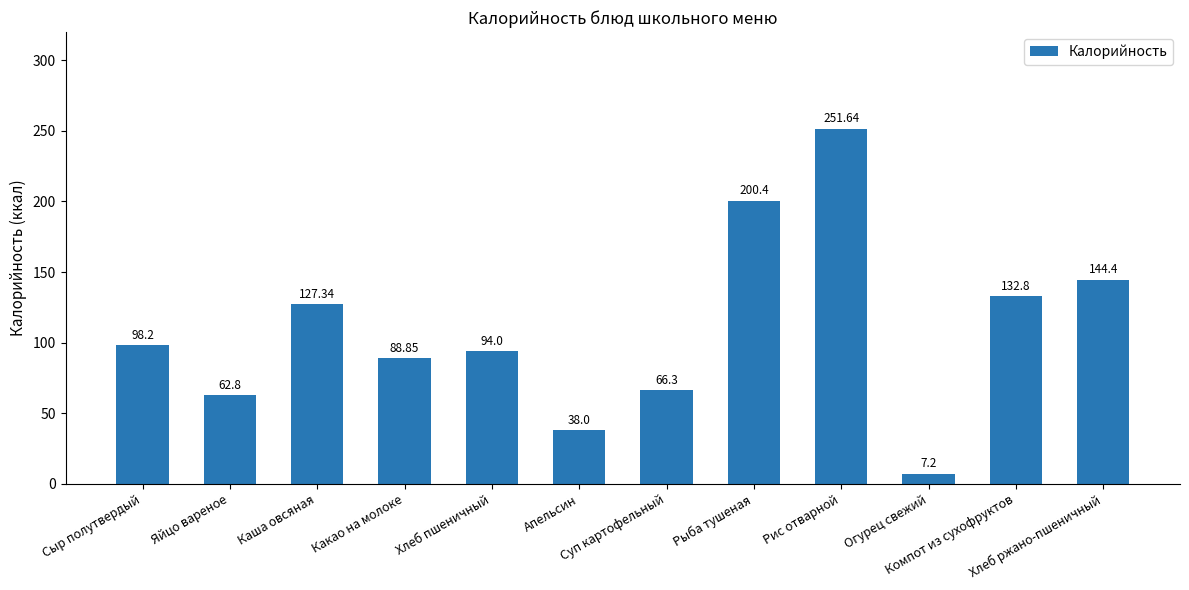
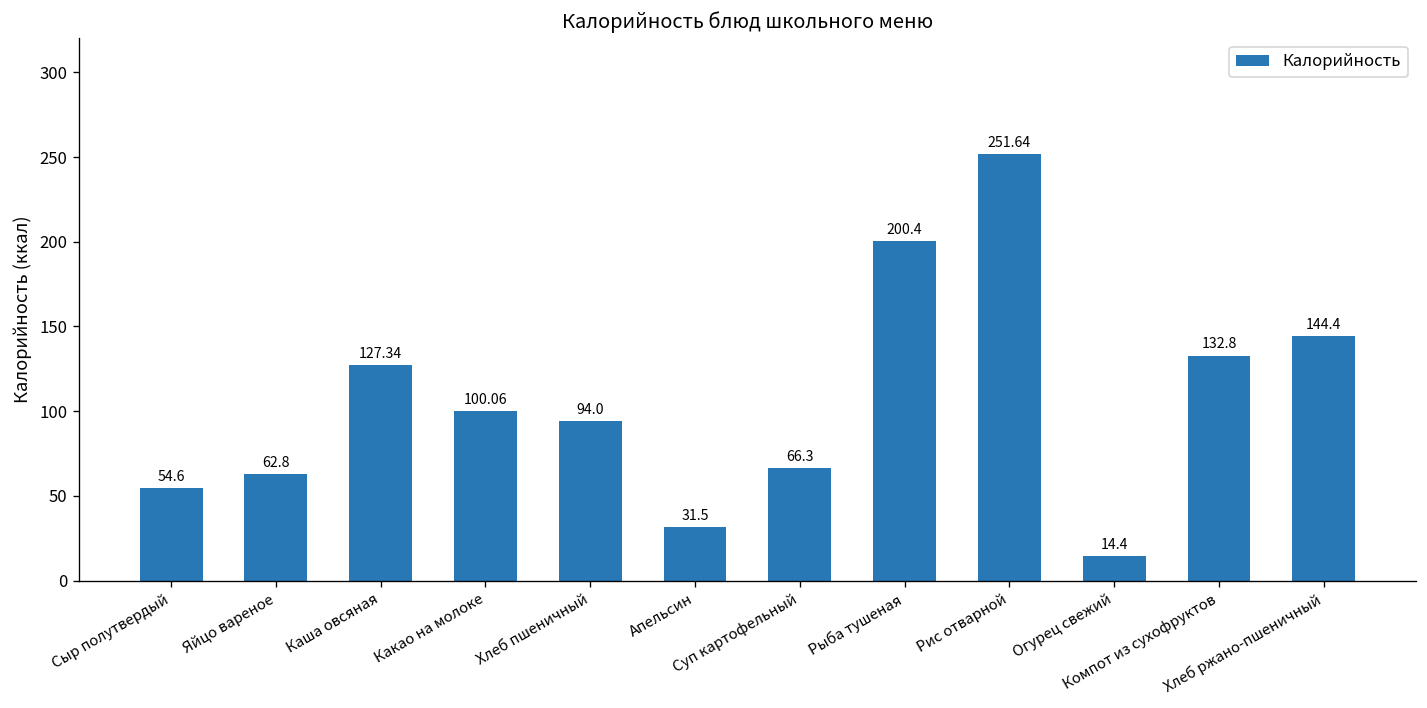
  {
-   "Сыр полутвердый": 98.2,
+   "Сыр полутвердый": 54.6,
    "Яйцо вареное": 62.8,
    "Каша овсяная": 127.34,
-   "Какао на молоке": 88.85,
+   "Какао на молоке": 100.06,
    "Хлеб пшеничный": 94.0,
-   "Апельсин": 38.0,
+   "Апельсин": 31.5,
    "Суп картофельный": 66.3,
    "Рыба тушеная": 200.4,
    "Рис отварной": 251.64,
-   "Огурец свежий": 7.2,
+   "Огурец свежий": 14.4,
    "Компот из сухофруктов": 132.8,
    "Хлеб ржано-пшеничный": 144.4
  }
